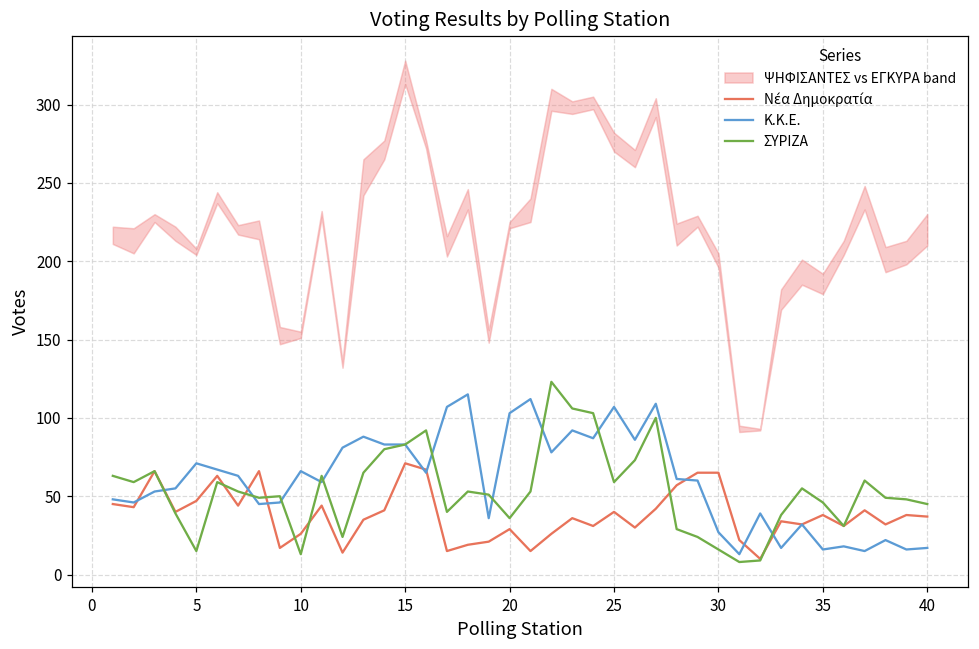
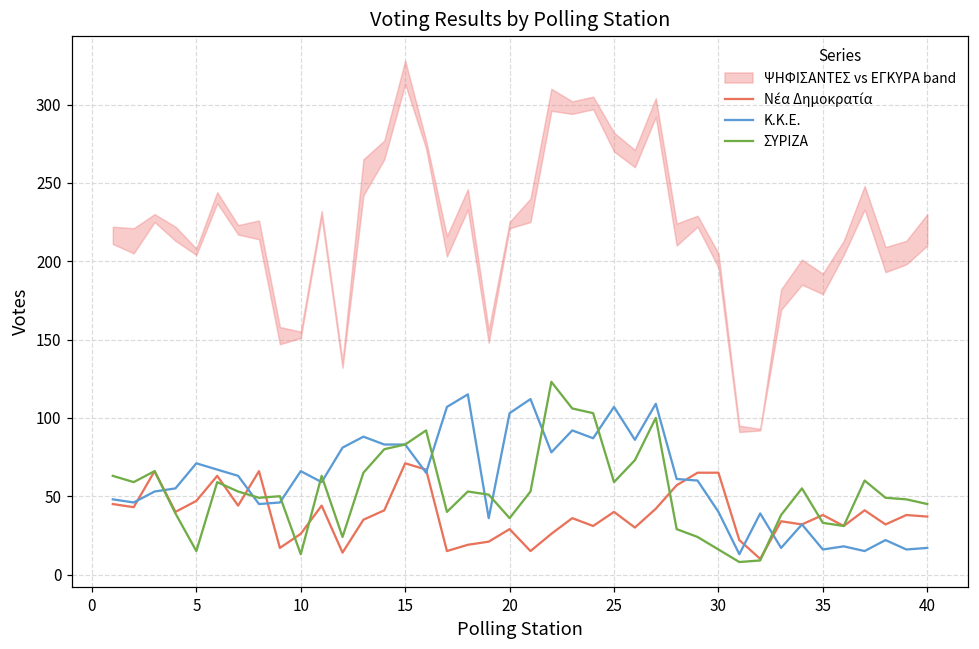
  {
    "Κ.Κ.Ε.": {
      "5": 71,
      "10": 66,
      "20": 103,
      "25": 107,
-     "30": 27,
+     "30": 40,
      "35": 16,
      "40": 17
    },
    "ΣΥΡΙΖΑ": {
      "5": 15,
      "10": 13,
      "20": 36,
      "25": 59,
      "30": 16,
-     "35": 46,
+     "35": 33,
      "40": 45
    }
  }
